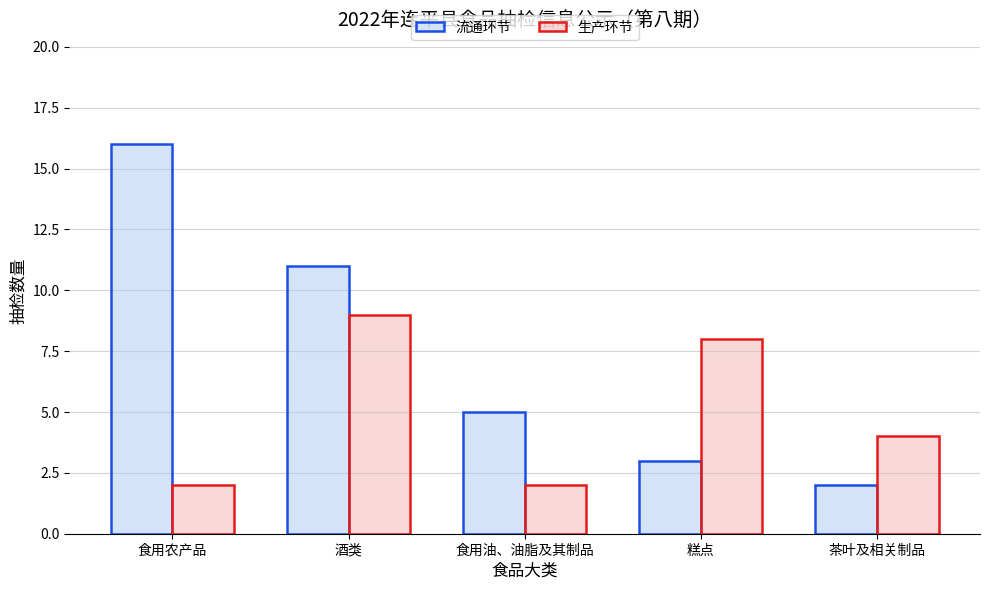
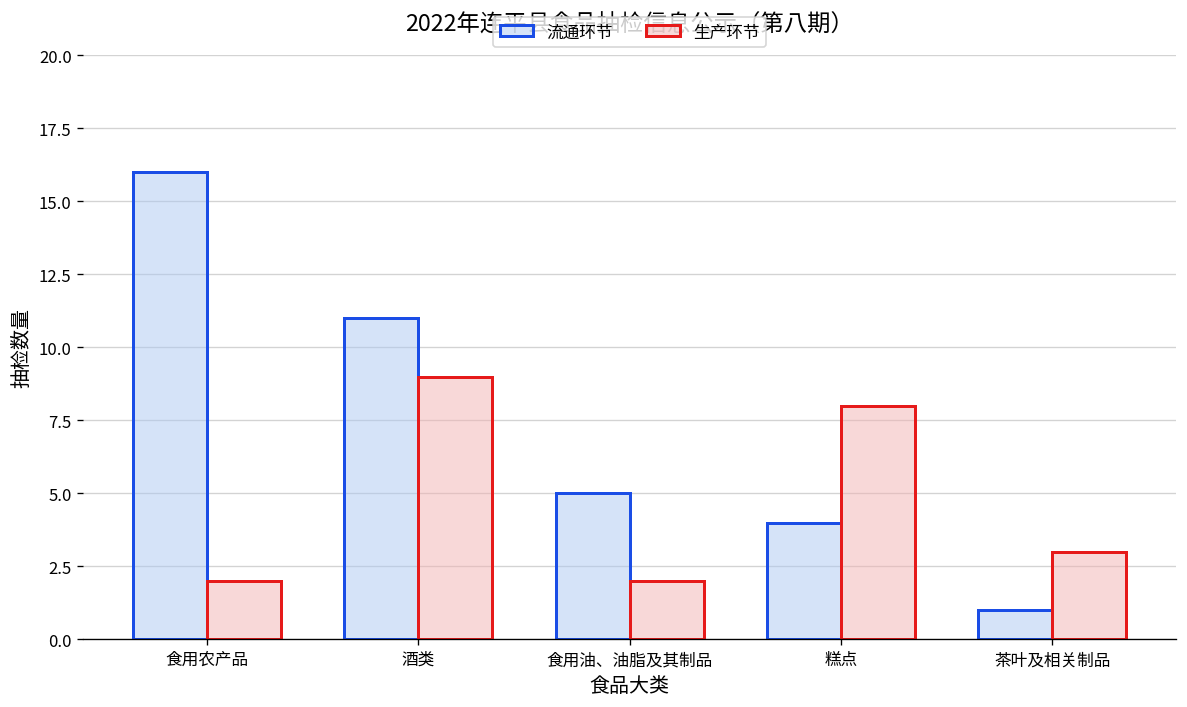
  {
    "流通环节": {
      "食用农产品": 16,
      "酒类": 11,
      "食用油、油脂及其制品": 5,
-     "糕点": 3,
-     "茶叶及相关制品": 2
+     "糕点": 4,
+     "茶叶及相关制品": 1
    },
    "生产环节": {
      "食用农产品": 2,
      "酒类": 9,
      "食用油、油脂及其制品": 2,
      "糕点": 8,
-     "茶叶及相关制品": 4
+     "茶叶及相关制品": 3
    }
  }
